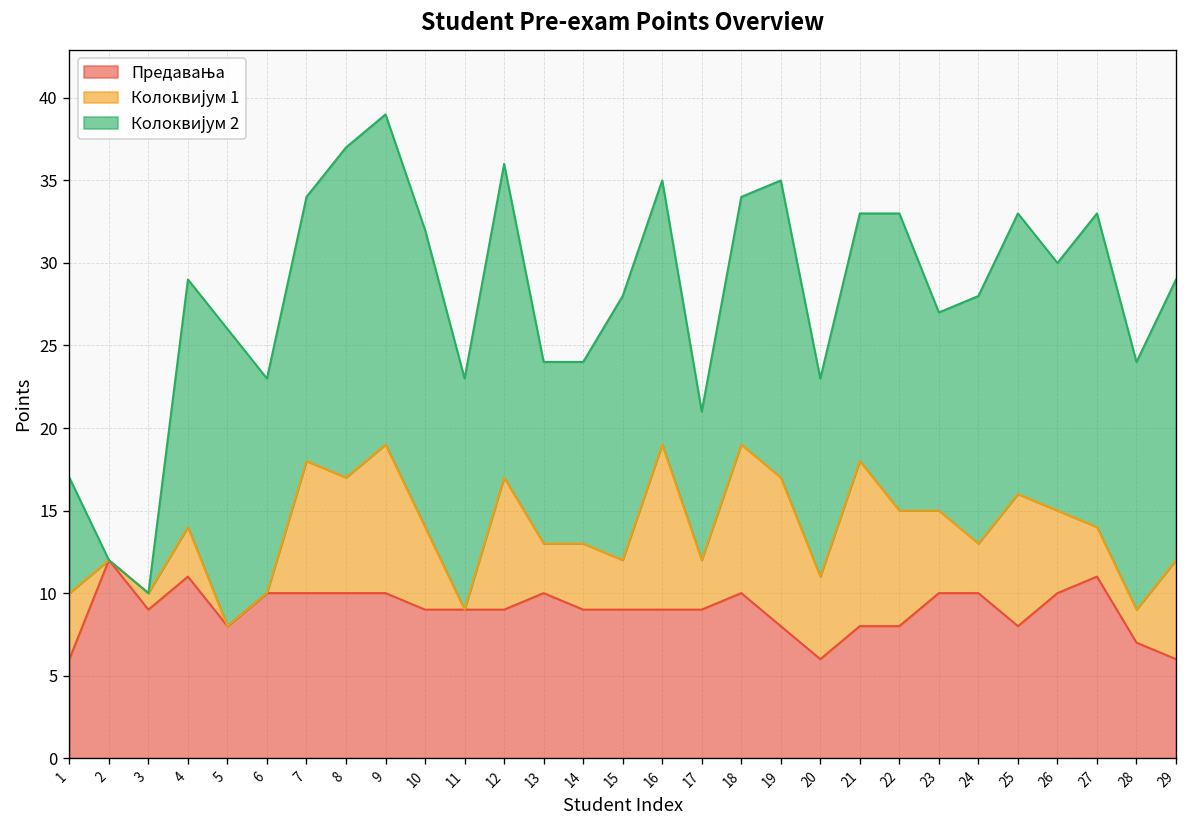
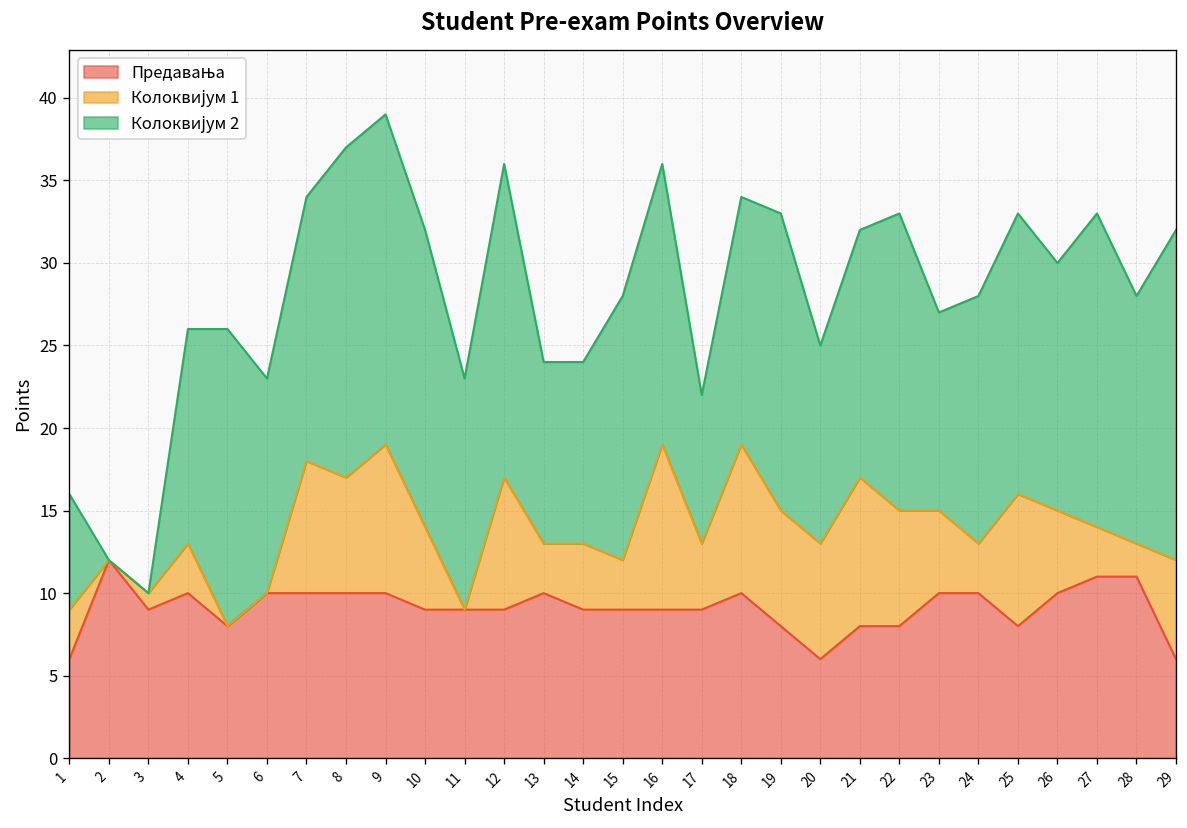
  {
    "Предавања": {
      "1": 6,
      "3": 9,
-     "4": 11,
+     "4": 10,
      "7": 10,
      "8": 10,
      "9": 10,
      "10": 9,
      "12": 9,
      "13": 10,
      "14": 9,
      "15": 9,
      "16": 9,
      "17": 9,
      "18": 10,
      "19": 8,
      "20": 6,
      "21": 8,
      "22": 8,
      "23": 10,
      "24": 10,
      "25": 8,
      "26": 10,
      "27": 11,
-     "28": 7,
+     "28": 11,
      "29": 6
    },
    "Колоквијум 1": {
-     "1": 4,
+     "1": 3,
      "7": 18,
      "8": 17,
      "9": 19,
      "10": 14,
      "12": 17,
      "13": 13,
      "14": 13,
      "15": 12,
      "16": 19,
-     "17": 3,
+     "17": 4,
      "18": 19,
-     "19": 9,
-     "20": 5,
-     "21": 10,
+     "19": 7,
+     "20": 7,
+     "21": 9,
      "22": 15,
      "23": 15,
      "24": 13,
      "25": 16,
      "26": 15,
      "27": 14,
      "29": 12
    },
    "Колоквијум 2": {
      "1": 7,
-     "4": 15,
+     "4": 13,
      "5": 18,
      "6": 13,
      "7": 16,
      "8": 20,
      "9": 20,
      "10": 18,
      "11": 14,
      "12": 19,
      "13": 11,
      "14": 11,
      "15": 16,
-     "16": 16,
+     "16": 17,
      "17": 9,
      "18": 15,
      "19": 18,
      "20": 12,
      "21": 15,
      "22": 18,
      "23": 12,
      "24": 15,
      "25": 17,
      "26": 15,
      "27": 19,
      "28": 15,
-     "29": 17
+     "29": 20
    }
  }
